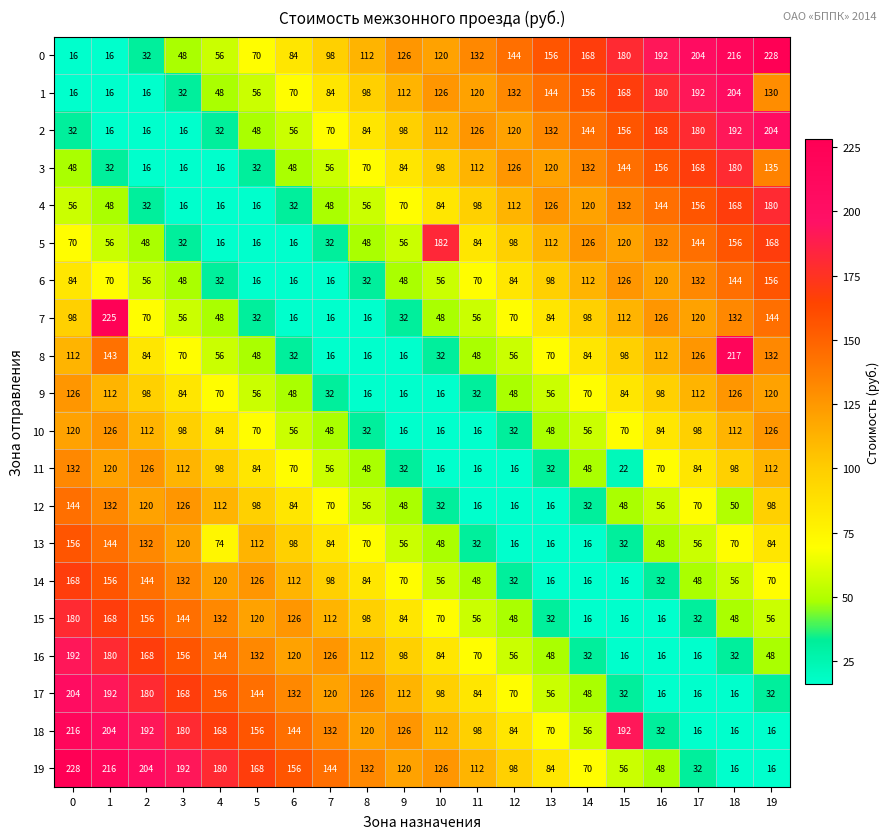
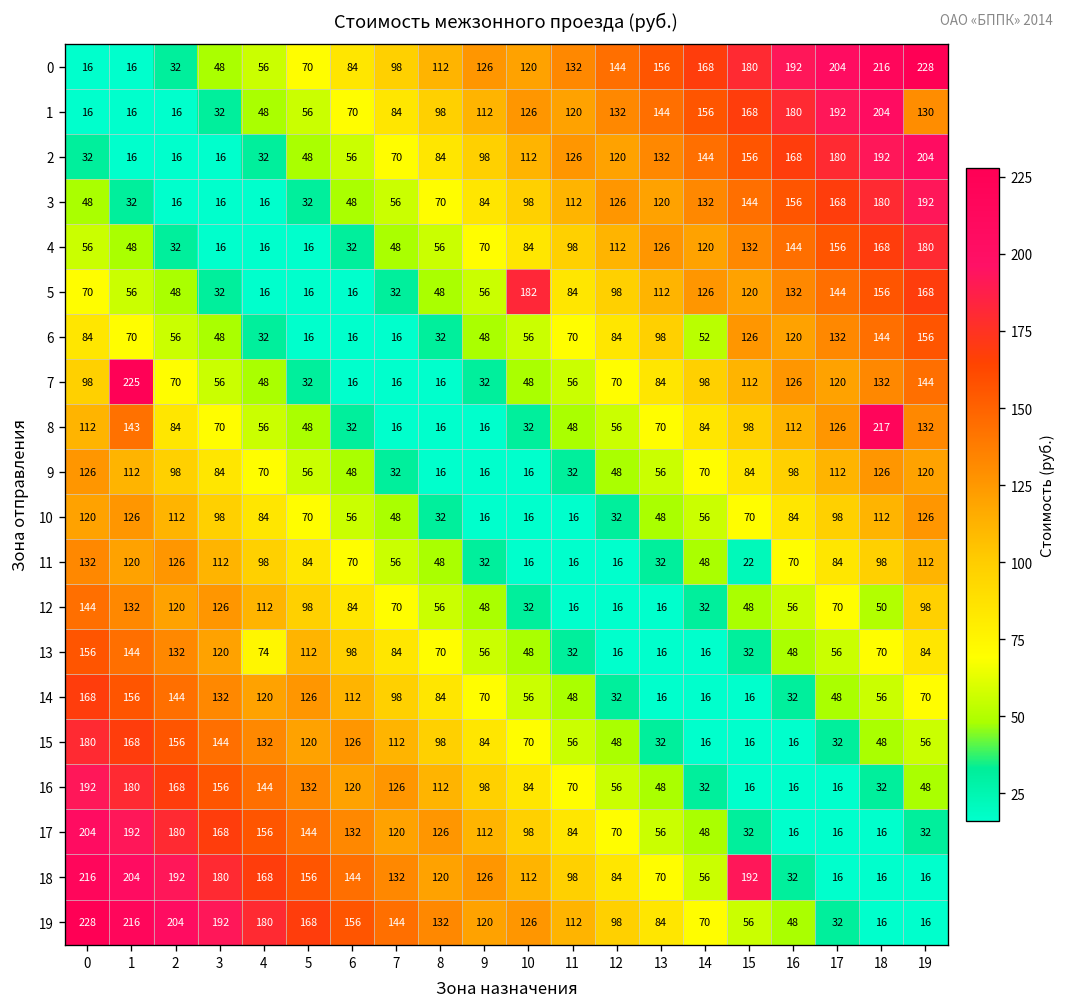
  {
    "3": {
      "0": 48,
      "1": 32,
      "2": 16,
      "3": 16,
      "4": 16,
      "5": 32,
      "6": 48,
      "7": 56,
      "8": 70,
      "9": 84,
      "10": 98,
      "11": 112,
      "12": 126,
      "13": 120,
      "14": 132,
      "15": 144,
      "16": 156,
      "17": 168,
      "18": 180,
-     "19": 135
+     "19": 192
    },
    "6": {
      "0": 84,
      "1": 70,
      "2": 56,
      "3": 48,
      "4": 32,
      "5": 16,
      "6": 16,
      "7": 16,
      "8": 32,
      "9": 48,
      "10": 56,
      "11": 70,
      "12": 84,
      "13": 98,
-     "14": 112,
+     "14": 52,
      "15": 126,
      "16": 120,
      "17": 132,
      "18": 144,
      "19": 156
    }
  }
